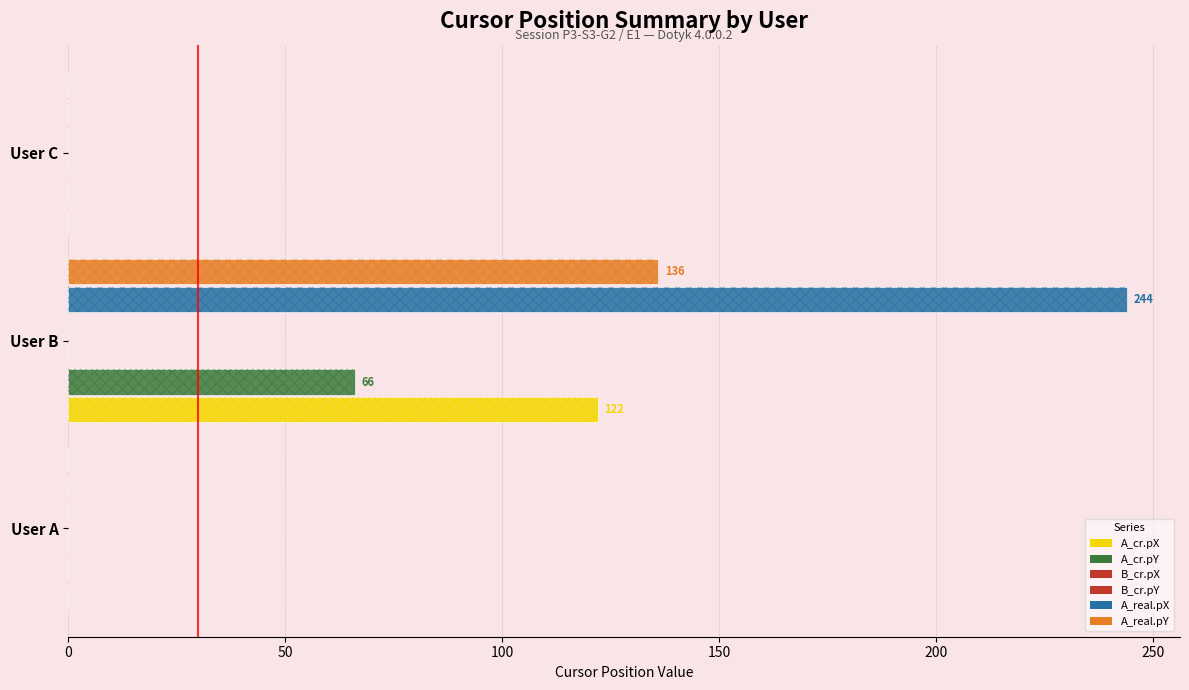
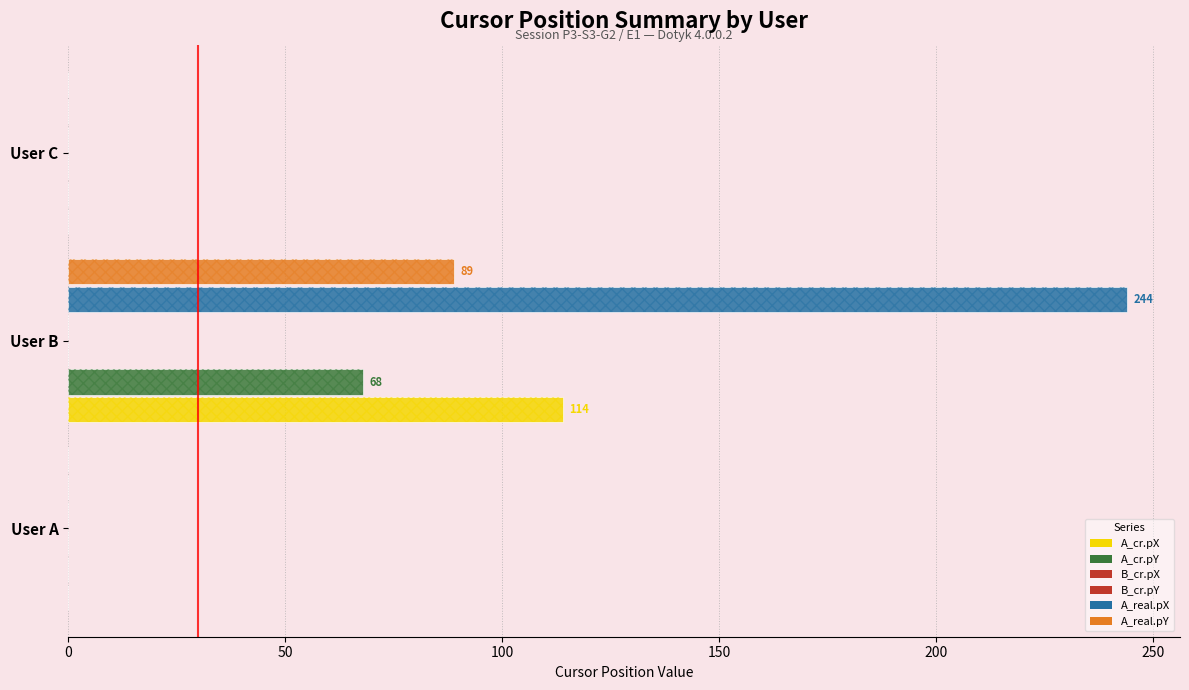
  {
    "A_cr.pX": {
-     "User B": 122
+     "User B": 114
    },
    "A_cr.pY": {
-     "User B": 66
+     "User B": 68
    },
    "A_real.pX": {
      "User B": 244
    },
    "A_real.pY": {
-     "User B": 136
+     "User B": 89
    }
  }
